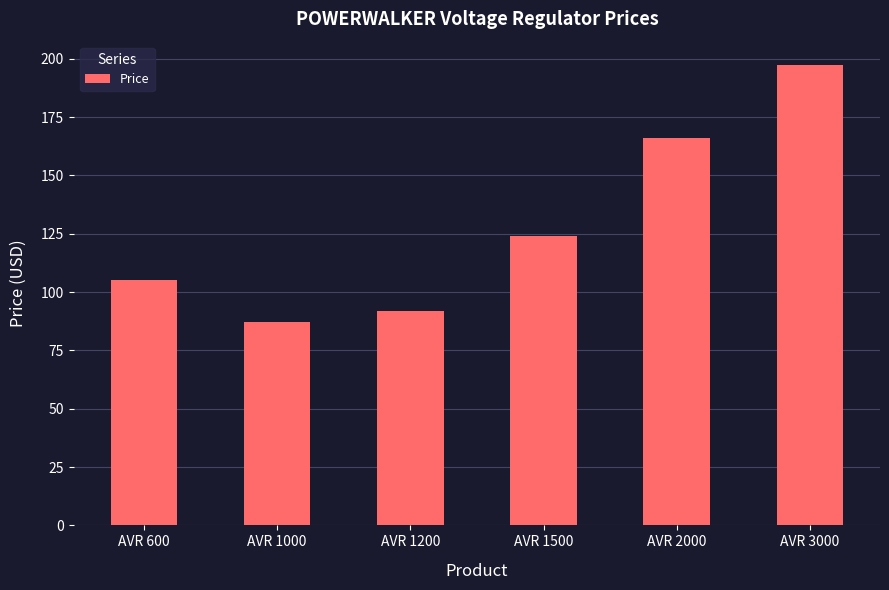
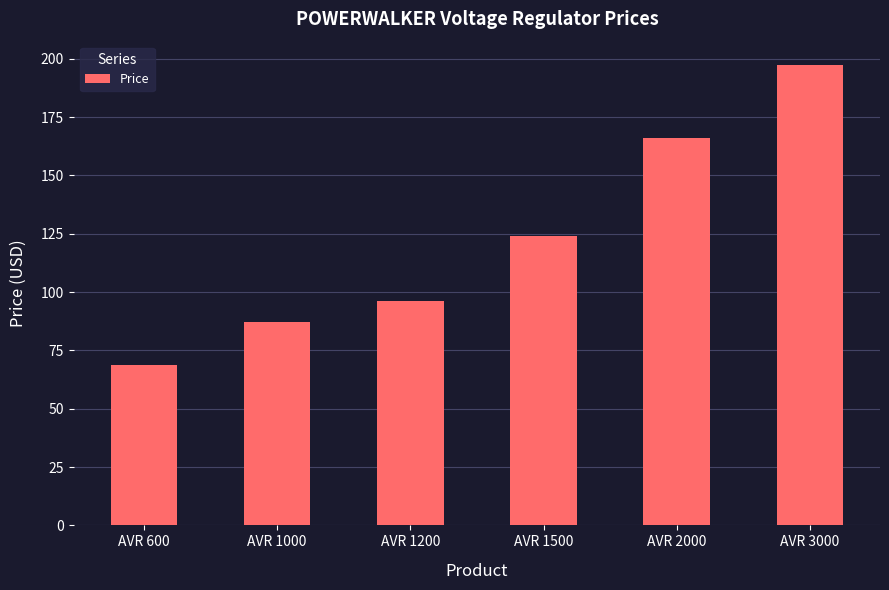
  {
-   "AVR 600": 105,
+   "AVR 600": 69,
    "AVR 1000": 87,
-   "AVR 1200": 92,
+   "AVR 1200": 96,
    "AVR 1500": 124,
    "AVR 2000": 166,
    "AVR 3000": 197
  }
